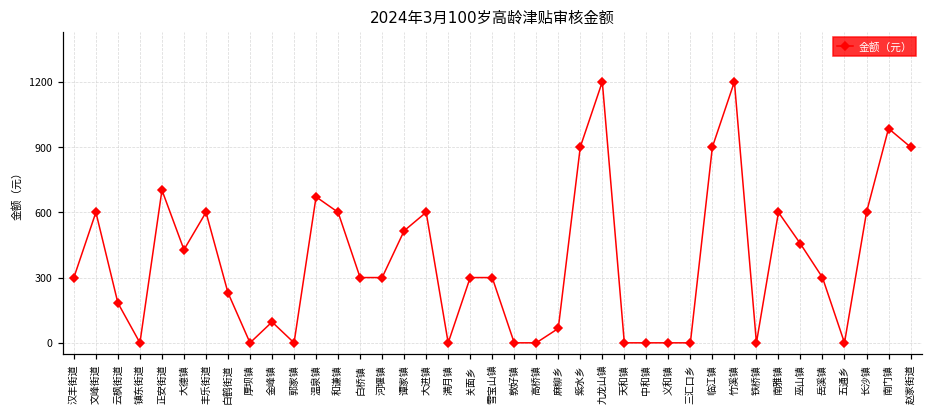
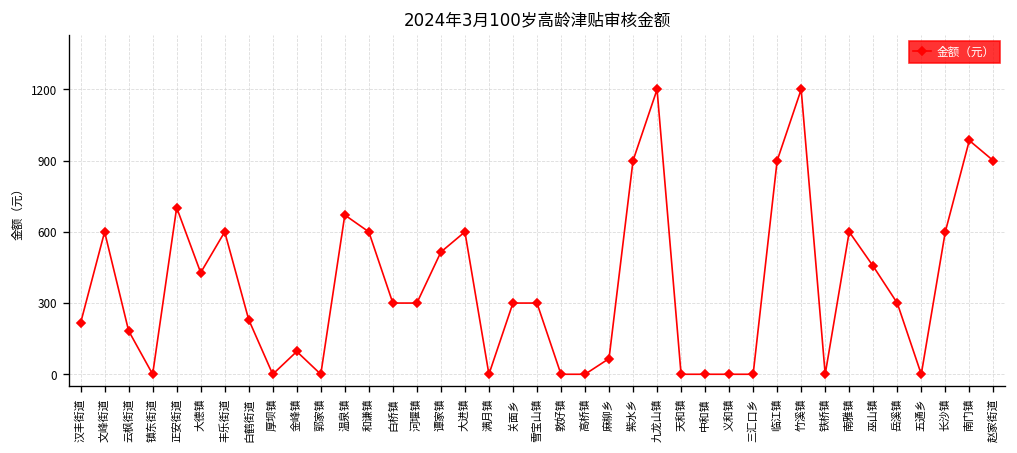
  {
-   "汉丰街道": 300,
+   "汉丰街道": 220,
    "文峰街道": 600,
    "云枫街道": 180,
    "镇东街道": 0,
    "正安街道": 700,
    "大德镇": 430,
    "丰乐街道": 600,
    "白鹤街道": 230,
    "厚坝镇": 0,
    "金峰镇": 100,
    "郭家镇": 0,
    "温泉镇": 670,
    "和谦镇": 600,
    "白桥镇": 300,
    "河堰镇": 300,
    "谭家镇": 520,
    "大进镇": 600,
    "满月镇": 0,
    "关面乡": 300,
    "雪宝山镇": 300,
    "敦好镇": 0,
    "高桥镇": 0,
    "麻柳乡": 70,
    "紫水乡": 900,
    "九龙山镇": 1200,
    "天和镇": 0,
    "中和镇": 0,
    "义和镇": 0,
    "三汇口乡": 0,
    "临江镇": 900,
    "竹溪镇": 1200,
    "铁桥镇": 0,
    "南雅镇": 600,
    "巫山镇": 460,
    "岳溪镇": 300,
    "五通乡": 0,
    "长沙镇": 600,
    "南门镇": 990,
    "赵家街道": 900
  }
